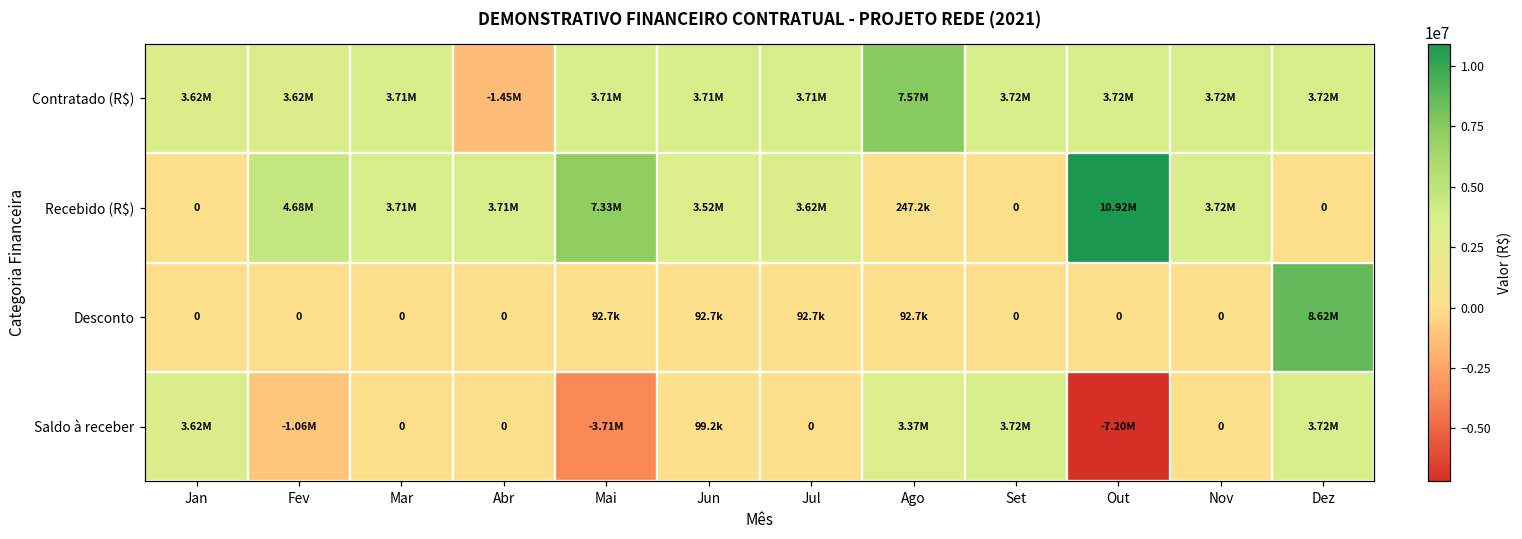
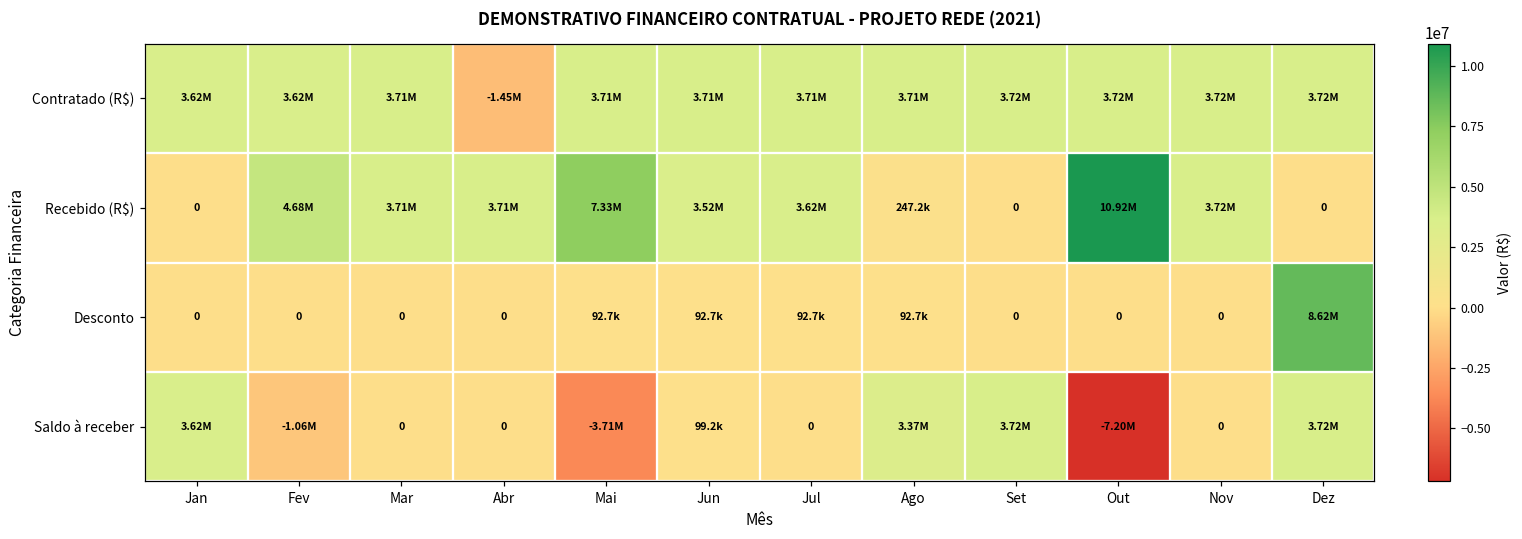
  {
    "Contratado (R$)": {
      "Jan": "3.62M",
      "Fev": "3.62M",
      "Mar": "3.71M",
      "Abr": "-1.45M",
      "Mai": "3.71M",
      "Jun": "3.71M",
      "Jul": "3.71M",
-     "Ago": "7.57M",
+     "Ago": "3.71M",
      "Set": "3.72M",
      "Out": "3.72M",
      "Nov": "3.72M",
      "Dez": "3.72M"
    },
    "Recebido (R$)": {
      "Jan": "0",
      "Fev": "4.68M",
      "Mar": "3.71M",
      "Abr": "3.71M",
      "Mai": "7.33M",
      "Jun": "3.52M",
      "Jul": "3.62M",
      "Ago": "247.2k",
      "Set": "0",
      "Out": "10.92M",
      "Nov": "3.72M",
      "Dez": "0"
    },
    "Desconto": {
      "Jan": "0",
      "Fev": "0",
      "Mar": "0",
      "Abr": "0",
      "Mai": "92.7k",
      "Jun": "92.7k",
      "Jul": "92.7k",
      "Ago": "92.7k",
      "Set": "0",
      "Out": "0",
      "Nov": "0",
      "Dez": "8.62M"
    },
    "Saldo à receber": {
      "Jan": "3.62M",
      "Fev": "-1.06M",
      "Mar": "0",
      "Abr": "0",
      "Mai": "-3.71M",
      "Jun": "99.2k",
      "Jul": "0",
      "Ago": "3.37M",
      "Set": "3.72M",
      "Out": "-7.20M",
      "Nov": "0",
      "Dez": "3.72M"
    }
  }
